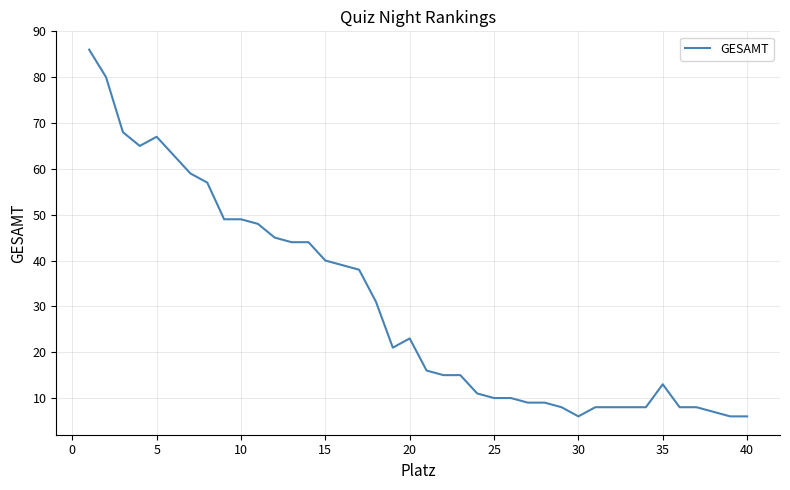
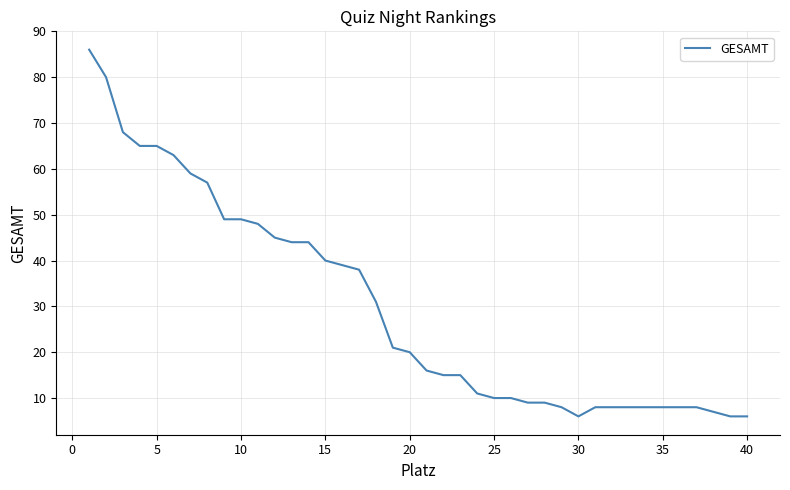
  {
-   "5": 67,
+   "5": 65,
    "10": 49,
    "15": 40,
-   "20": 23,
+   "20": 20,
    "25": 10,
    "30": 6,
-   "35": 13,
+   "35": 8,
    "40": 6
  }
